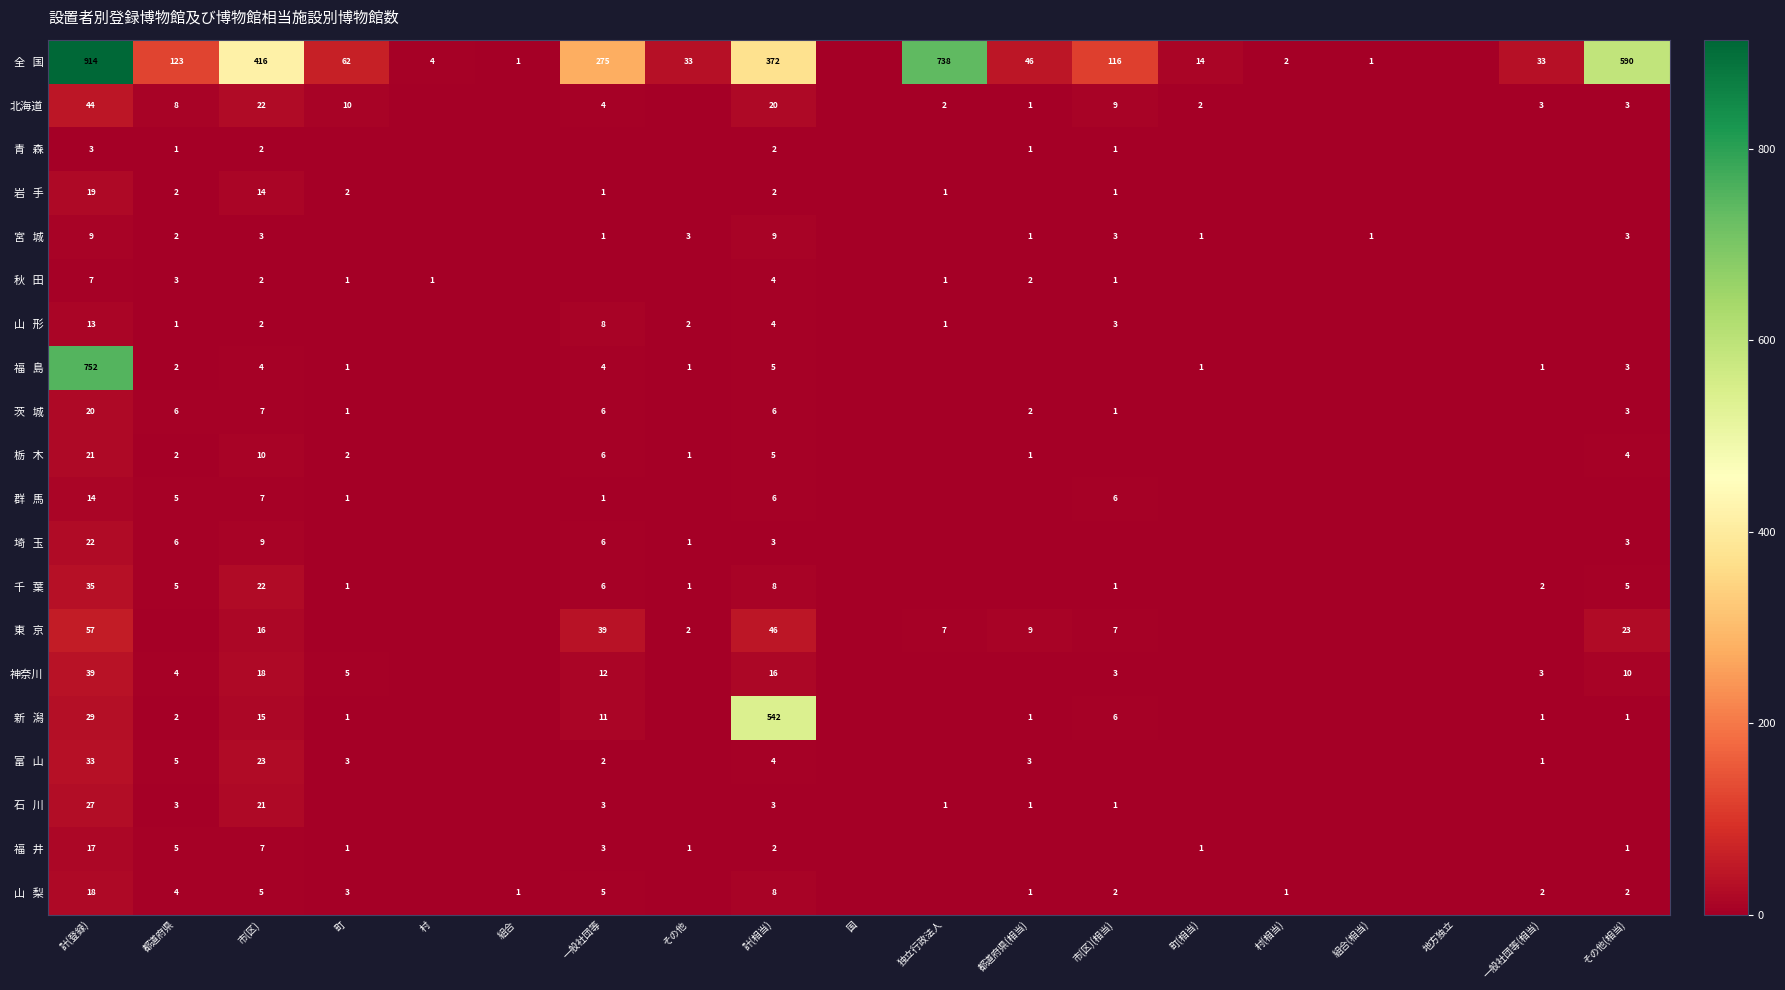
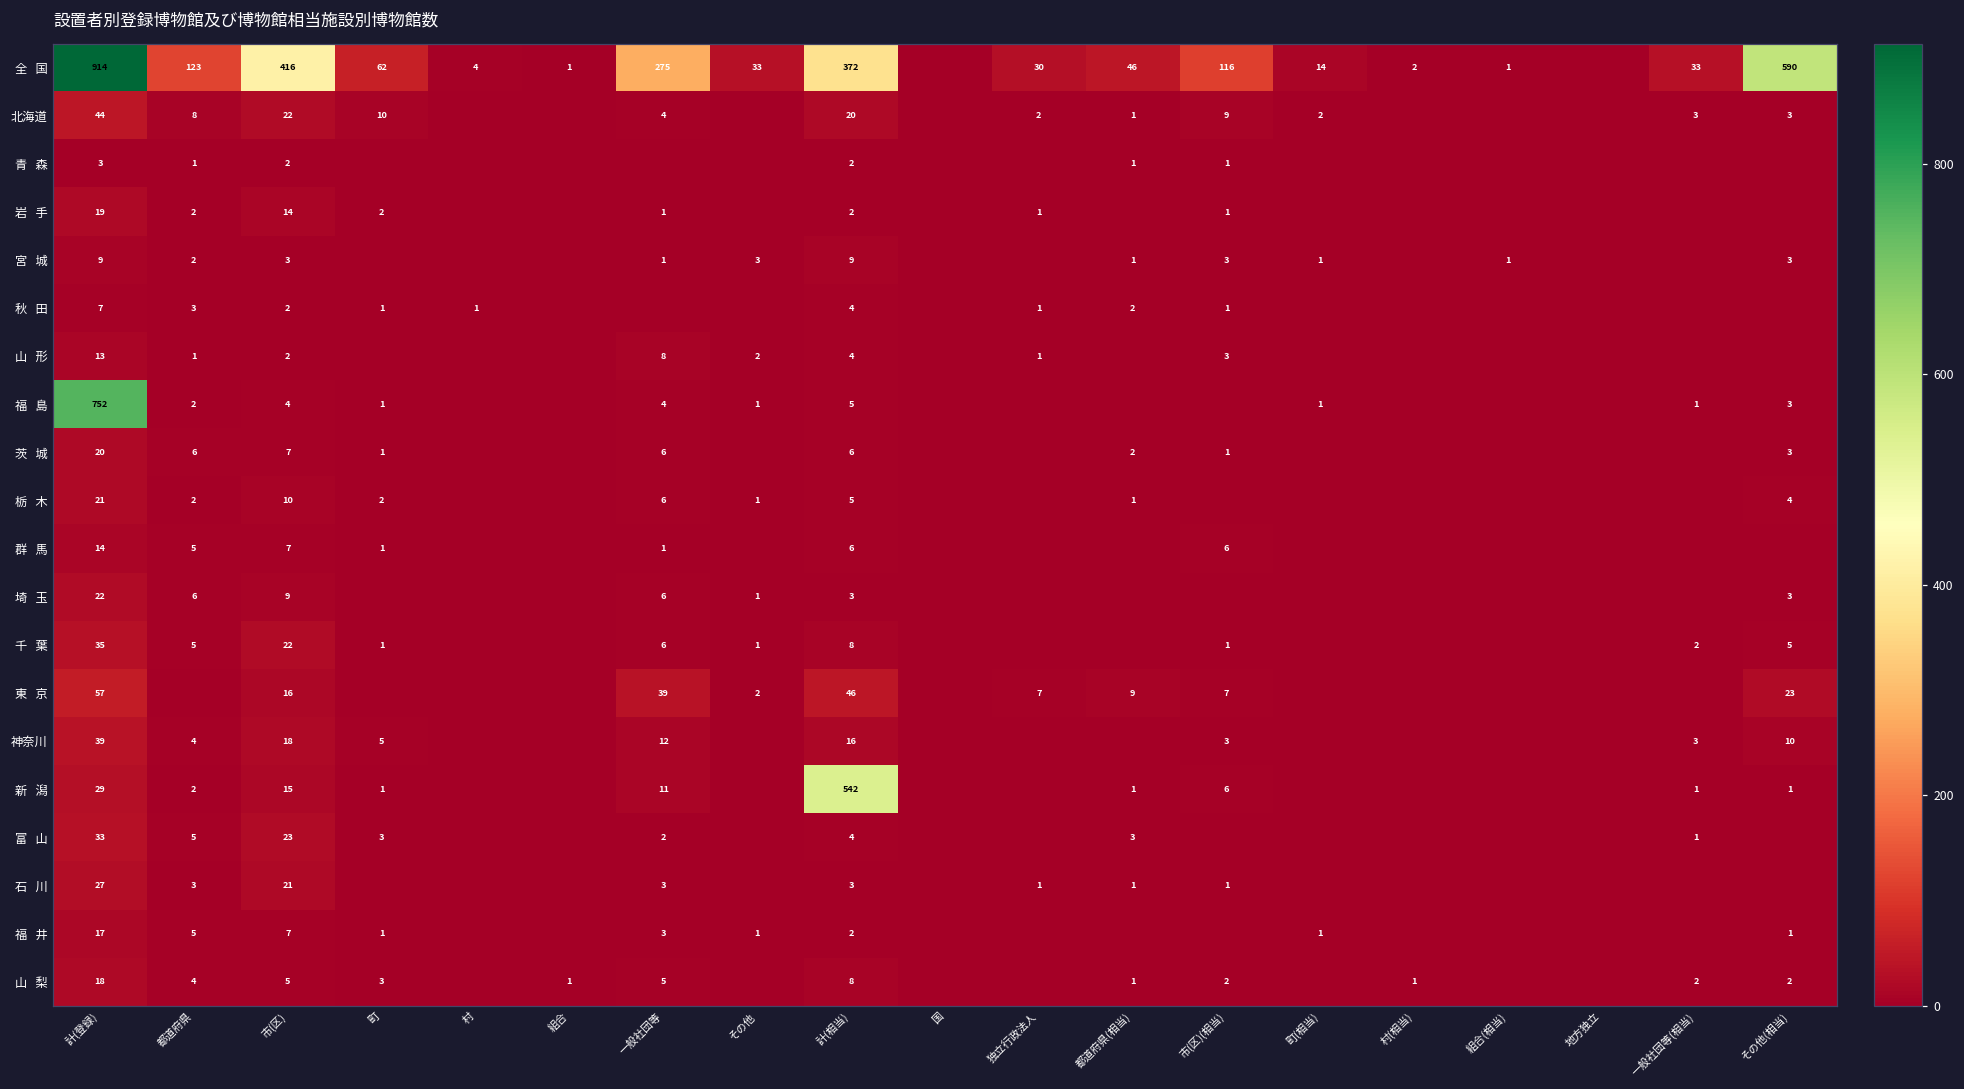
  {
    "全 国": {
      "計(登録)": 914,
      "都道府県": 123,
      "市(区)": 416,
      "町": 62,
      "村": 4,
      "組合": 1,
      "一般社団等": 275,
      "その他": 33,
      "計(相当)": 372,
-     "独立行政法人": 738,
+     "独立行政法人": 30,
      "都道府県(相当)": 46,
      "市(区)(相当)": 116,
      "町(相当)": 14,
      "村(相当)": 2,
      "組合(相当)": 1,
      "一般社団等(相当)": 33,
      "その他(相当)": 590
    },
    "北海道": {
      "計(登録)": 44,
      "都道府県": 8,
      "市(区)": 22,
      "町": 10,
      "一般社団等": 4,
      "計(相当)": 20,
      "独立行政法人": 2,
      "都道府県(相当)": 1,
      "市(区)(相当)": 9,
      "町(相当)": 2,
      "一般社団等(相当)": 3,
      "その他(相当)": 3
    },
    "青 森": {
      "計(登録)": 3,
      "都道府県": 1,
      "市(区)": 2,
      "計(相当)": 2,
      "都道府県(相当)": 1,
      "市(区)(相当)": 1
    },
    "岩 手": {
      "計(登録)": 19,
      "都道府県": 2,
      "市(区)": 14,
      "町": 2,
      "一般社団等": 1,
      "計(相当)": 2,
      "独立行政法人": 1,
      "市(区)(相当)": 1
    },
    "宮 城": {
      "計(登録)": 9,
      "都道府県": 2,
      "市(区)": 3,
      "一般社団等": 1,
      "その他": 3,
      "計(相当)": 9,
      "都道府県(相当)": 1,
      "市(区)(相当)": 3,
      "町(相当)": 1,
      "組合(相当)": 1,
      "その他(相当)": 3
    },
    "秋 田": {
      "計(登録)": 7,
      "都道府県": 3,
      "市(区)": 2,
      "町": 1,
      "村": 1,
      "計(相当)": 4,
      "独立行政法人": 1,
      "都道府県(相当)": 2,
      "市(区)(相当)": 1
    },
    "山 形": {
      "計(登録)": 13,
      "都道府県": 1,
      "市(区)": 2,
      "一般社団等": 8,
      "その他": 2,
      "計(相当)": 4,
      "独立行政法人": 1,
      "市(区)(相当)": 3
    },
    "福 島": {
      "計(登録)": 752,
      "都道府県": 2,
      "市(区)": 4,
      "町": 1,
      "一般社団等": 4,
      "その他": 1,
      "計(相当)": 5,
      "町(相当)": 1,
      "一般社団等(相当)": 1,
      "その他(相当)": 3
    },
    "茨 城": {
      "計(登録)": 20,
      "都道府県": 6,
      "市(区)": 7,
      "町": 1,
      "一般社団等": 6,
      "計(相当)": 6,
      "都道府県(相当)": 2,
      "市(区)(相当)": 1,
      "その他(相当)": 3
    },
    "栃 木": {
      "計(登録)": 21,
      "都道府県": 2,
      "市(区)": 10,
      "町": 2,
      "一般社団等": 6,
      "その他": 1,
      "計(相当)": 5,
      "都道府県(相当)": 1,
      "その他(相当)": 4
    },
    "群 馬": {
      "計(登録)": 14,
      "都道府県": 5,
      "市(区)": 7,
      "町": 1,
      "一般社団等": 1,
      "計(相当)": 6,
      "市(区)(相当)": 6
    },
    "埼 玉": {
      "計(登録)": 22,
      "都道府県": 6,
      "市(区)": 9,
      "一般社団等": 6,
      "その他": 1,
      "計(相当)": 3,
      "その他(相当)": 3
    },
    "千 葉": {
      "計(登録)": 35,
      "都道府県": 5,
      "市(区)": 22,
      "町": 1,
      "一般社団等": 6,
      "その他": 1,
      "計(相当)": 8,
      "市(区)(相当)": 1,
      "一般社団等(相当)": 2,
      "その他(相当)": 5
    },
    "東 京": {
      "計(登録)": 57,
      "市(区)": 16,
      "一般社団等": 39,
      "その他": 2,
      "計(相当)": 46,
      "独立行政法人": 7,
      "都道府県(相当)": 9,
      "市(区)(相当)": 7,
      "その他(相当)": 23
    },
    "神奈川": {
      "計(登録)": 39,
      "都道府県": 4,
      "市(区)": 18,
      "町": 5,
      "一般社団等": 12,
      "計(相当)": 16,
      "市(区)(相当)": 3,
      "一般社団等(相当)": 3,
      "その他(相当)": 10
    },
    "新 潟": {
      "計(登録)": 29,
      "都道府県": 2,
      "市(区)": 15,
      "町": 1,
      "一般社団等": 11,
      "計(相当)": 542,
      "都道府県(相当)": 1,
      "市(区)(相当)": 6,
      "一般社団等(相当)": 1,
      "その他(相当)": 1
    },
    "富 山": {
      "計(登録)": 33,
      "都道府県": 5,
      "市(区)": 23,
      "町": 3,
      "一般社団等": 2,
      "計(相当)": 4,
      "都道府県(相当)": 3,
      "一般社団等(相当)": 1
    },
    "石 川": {
      "計(登録)": 27,
      "都道府県": 3,
      "市(区)": 21,
      "一般社団等": 3,
      "計(相当)": 3,
      "独立行政法人": 1,
      "都道府県(相当)": 1,
      "市(区)(相当)": 1
    },
    "福 井": {
      "計(登録)": 17,
      "都道府県": 5,
      "市(区)": 7,
      "町": 1,
      "一般社団等": 3,
      "その他": 1,
      "計(相当)": 2,
      "町(相当)": 1,
      "その他(相当)": 1
    },
    "山 梨": {
      "計(登録)": 18,
      "都道府県": 4,
      "市(区)": 5,
      "町": 3,
      "組合": 1,
      "一般社団等": 5,
      "計(相当)": 8,
      "都道府県(相当)": 1,
      "市(区)(相当)": 2,
      "村(相当)": 1,
      "一般社団等(相当)": 2,
      "その他(相当)": 2
    }
  }
